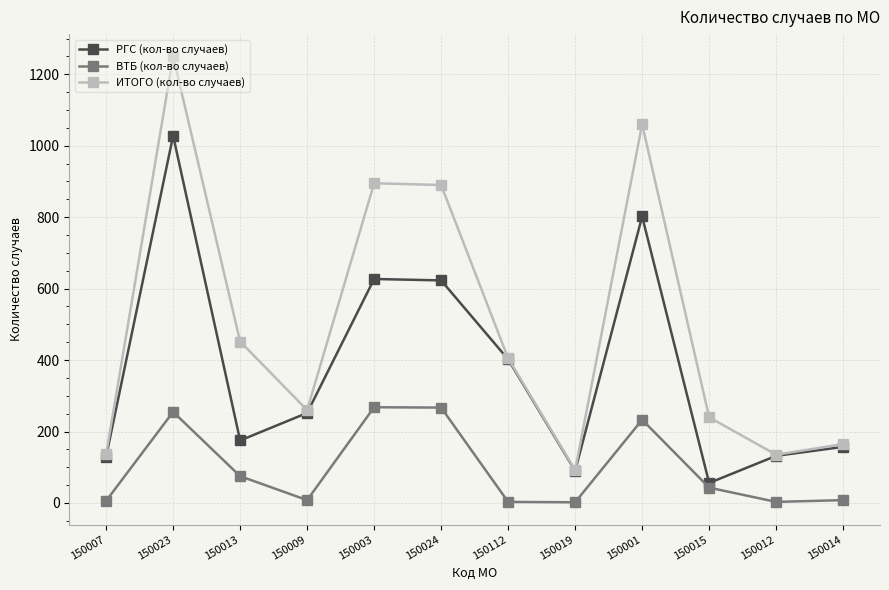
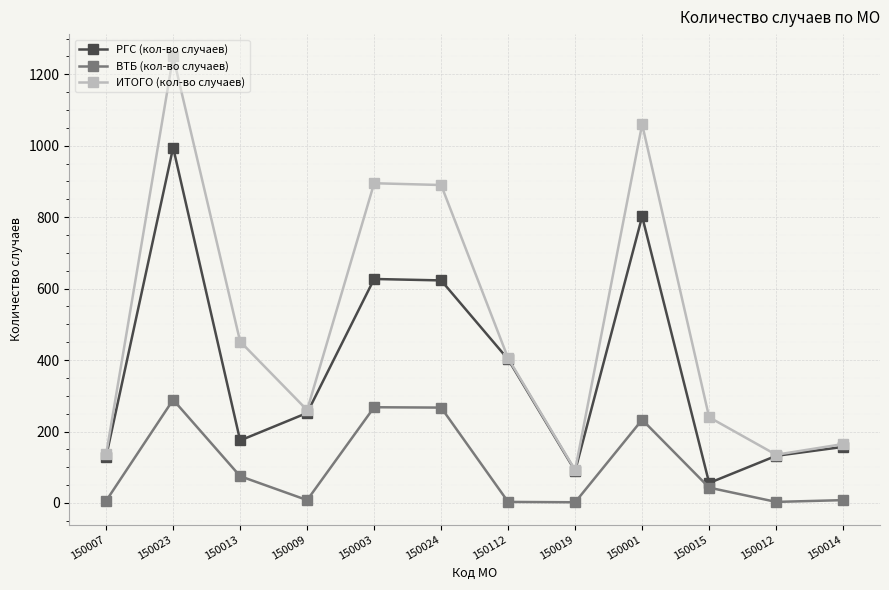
  {
    "РГС (кол-во случаев)": {
-     "150023": 1030,
+     "150023": 1000,
      "150013": 180,
      "150009": 250,
      "150003": 630,
      "150024": 620,
      "150001": 800,
      "150015": 60,
      "150014": 160
    },
    "ВТБ (кол-во случаев)": {
      "150007": 10,
-     "150023": 260,
+     "150023": 290,
      "150013": 80,
      "150009": 10,
      "150003": 270,
      "150024": 270,
      "150112": 0,
      "150019": 0,
      "150001": 230,
      "150015": 40,
      "150012": 0,
      "150014": 10
    },
    "ИТОГО (кол-во случаев)": {
      "150013": 450,
      "150009": 260,
      "150003": 900,
      "150024": 890,
      "150001": 1060,
      "150015": 240,
      "150014": 170
    }
  }
